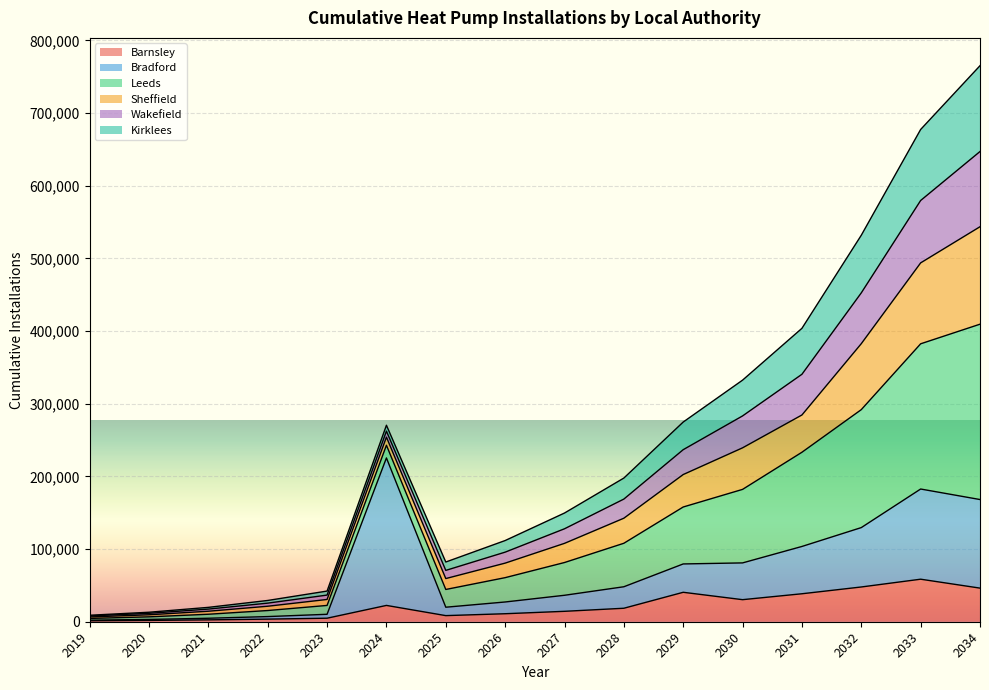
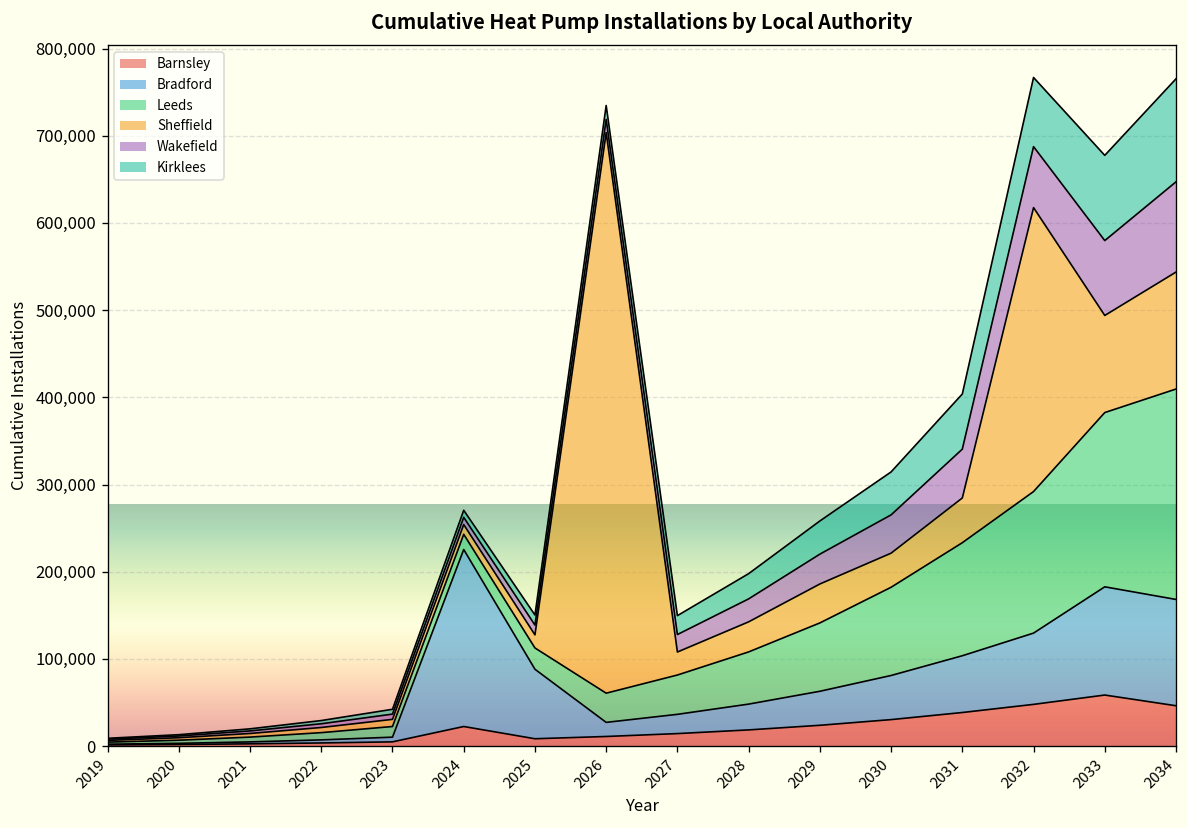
  {
    "Barnsley": {
      "2023": "0",
      "2024": "20,000",
      "2025": "10,000",
      "2026": "10,000",
      "2027": "10,000",
      "2028": "20,000",
-     "2029": "40,000",
+     "2029": "20,000",
      "2030": "30,000",
      "2031": "40,000",
      "2032": "50,000",
      "2033": "60,000",
      "2034": "50,000"
    },
    "Bradford": {
      "2023": "10,000",
      "2024": "200,000",
-     "2025": "10,000",
+     "2025": "80,000",
      "2026": "20,000",
      "2027": "20,000",
      "2028": "30,000",
      "2029": "40,000",
      "2030": "50,000",
      "2031": "70,000",
      "2032": "80,000",
      "2033": "120,000",
      "2034": "120,000"
    },
    "Sheffield": {
      "2022": "10,000",
      "2023": "10,000",
      "2024": "10,000",
      "2025": "20,000",
-     "2026": "20,000",
+     "2026": "640,000",
      "2027": "30,000",
      "2028": "30,000",
      "2029": "40,000",
-     "2030": "60,000",
+     "2030": "40,000",
      "2031": "50,000",
-     "2032": "90,000",
+     "2032": "330,000",
      "2033": "110,000",
      "2034": "130,000"
    },
    "Wakefield": {
      "2022": "0",
      "2023": "10,000",
      "2024": "10,000",
      "2025": "10,000",
      "2026": "20,000",
      "2027": "20,000",
      "2028": "30,000",
      "2029": "30,000",
      "2030": "40,000",
      "2031": "60,000",
      "2032": "70,000",
      "2033": "90,000",
      "2034": "100,000"
    }
  }
